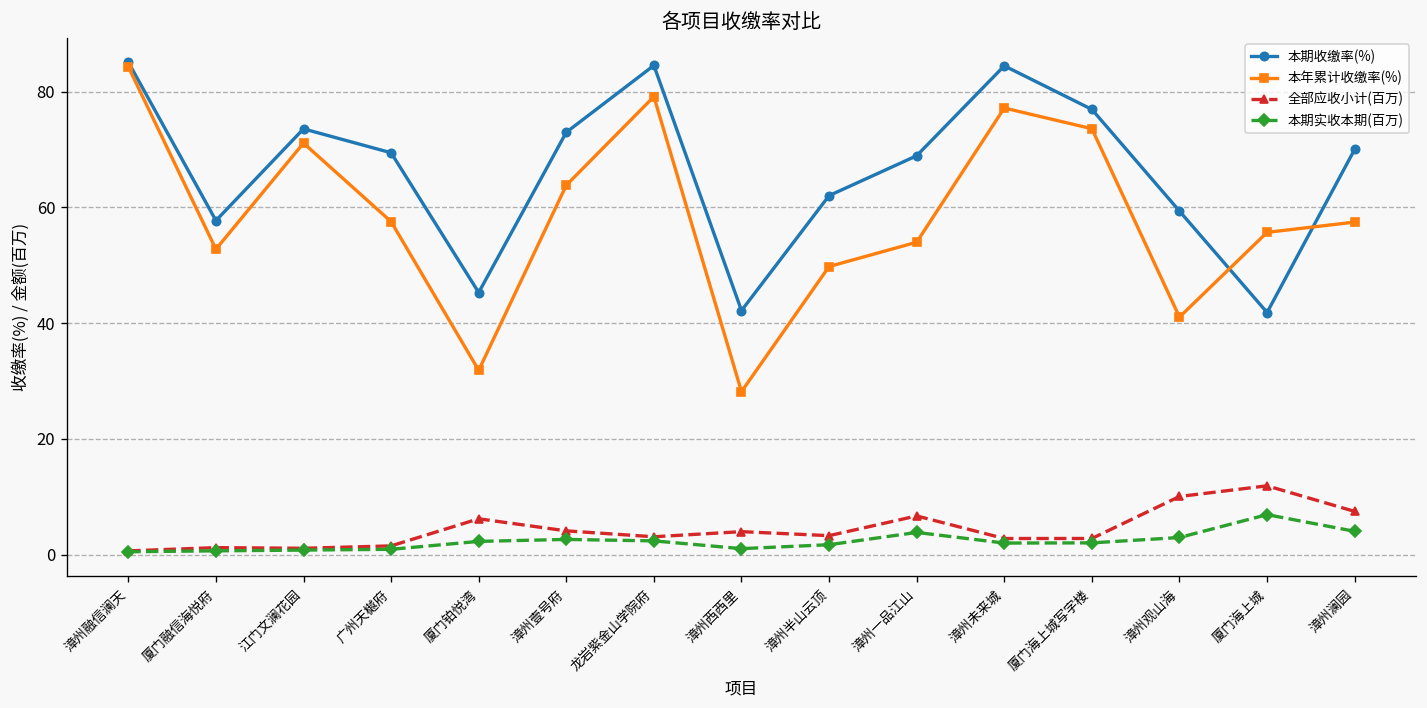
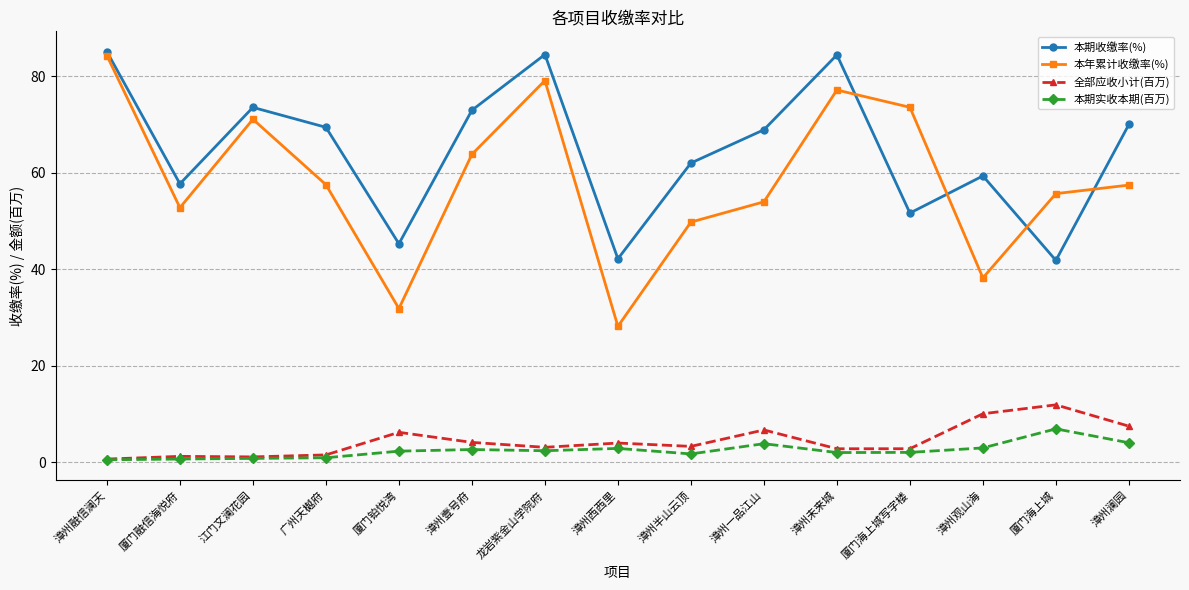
  {
    "本期收缴率(%)": {
      "漳州融信澜天": 85,
      "厦门融信海悦府": 58,
      "江门文澜花园": 74,
      "广州天樾府": 69,
      "厦门铂悦湾": 45,
      "漳州壹号府": 73,
      "龙岩紫金山学院府": 85,
      "漳州西西里": 42,
      "漳州半山云顶": 62,
      "漳州一品江山": 69,
      "漳州未来城": 84,
-     "厦门海上城写字楼": 77,
+     "厦门海上城写字楼": 52,
      "漳州观山海": 59,
      "厦门海上城": 42,
      "漳州澜园": 70
    },
    "本年累计收缴率(%)": {
      "漳州融信澜天": 84,
      "厦门融信海悦府": 53,
      "江门文澜花园": 71,
      "广州天樾府": 58,
      "厦门铂悦湾": 32,
      "漳州壹号府": 64,
      "龙岩紫金山学院府": 79,
      "漳州西西里": 28,
      "漳州半山云顶": 50,
      "漳州一品江山": 54,
      "漳州未来城": 77,
      "厦门海上城写字楼": 74,
-     "漳州观山海": 41,
+     "漳州观山海": 38,
      "厦门海上城": 56,
      "漳州澜园": 57
    },
    "全部应收小计(百万)": {
      "厦门融信海悦府": 1,
      "广州天樾府": 2,
      "厦门铂悦湾": 6,
      "漳州壹号府": 4,
      "龙岩紫金山学院府": 3,
      "漳州西西里": 4,
      "漳州半山云顶": 3,
      "漳州一品江山": 7,
      "漳州未来城": 3,
      "厦门海上城写字楼": 3,
      "漳州观山海": 10,
      "厦门海上城": 12,
      "漳州澜园": 7
    },
    "本期实收本期(百万)": {
      "厦门融信海悦府": 1,
      "广州天樾府": 1,
      "厦门铂悦湾": 2,
      "漳州壹号府": 3,
      "龙岩紫金山学院府": 2,
-     "漳州西西里": 1,
+     "漳州西西里": 3,
      "漳州半山云顶": 2,
      "漳州一品江山": 4,
      "漳州未来城": 2,
      "厦门海上城写字楼": 2,
      "漳州观山海": 3,
      "厦门海上城": 7,
      "漳州澜园": 4
    }
  }
